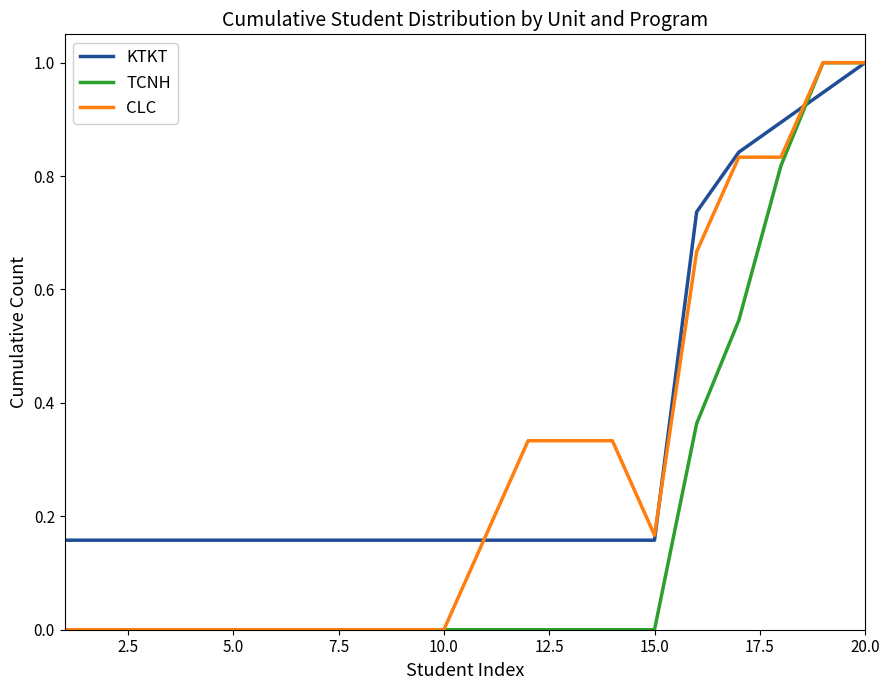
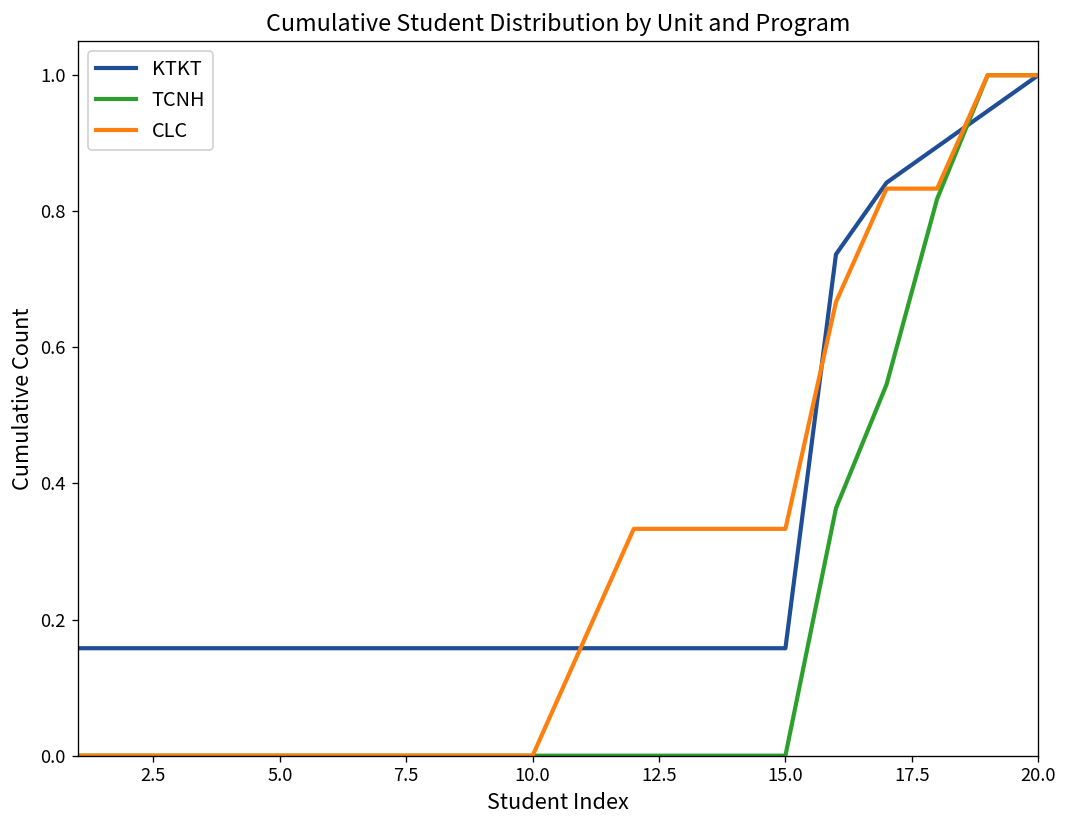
  {
    "KTKT": {
      "5.0": 0.16,
      "10.0": 0.16,
      "15.0": 0.16
    },
    "TCNH": {
      "15.0": 0.00
    },
    "CLC": {
-     "15.0": 0.17
+     "15.0": 0.33
    }
  }
